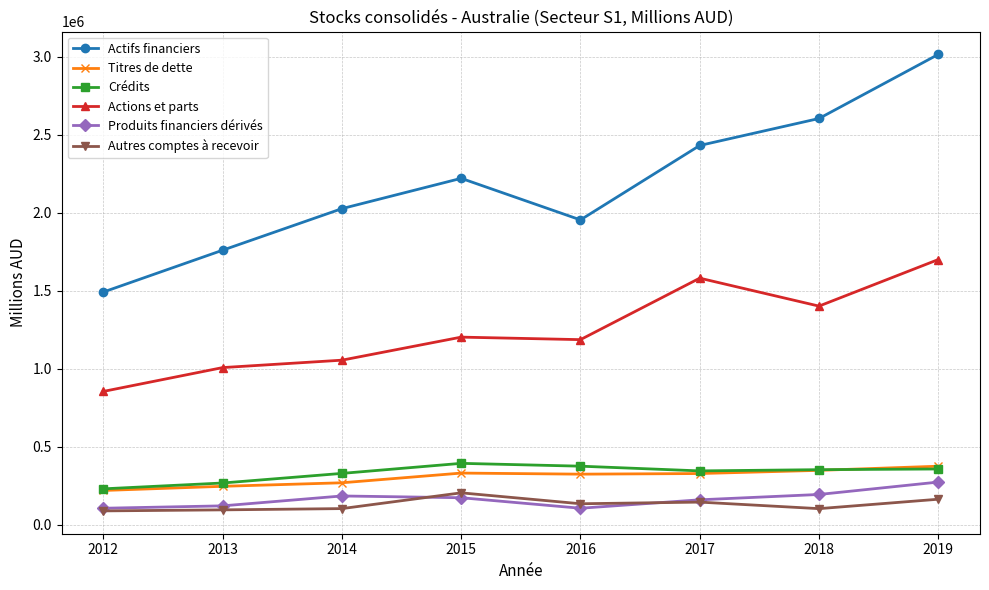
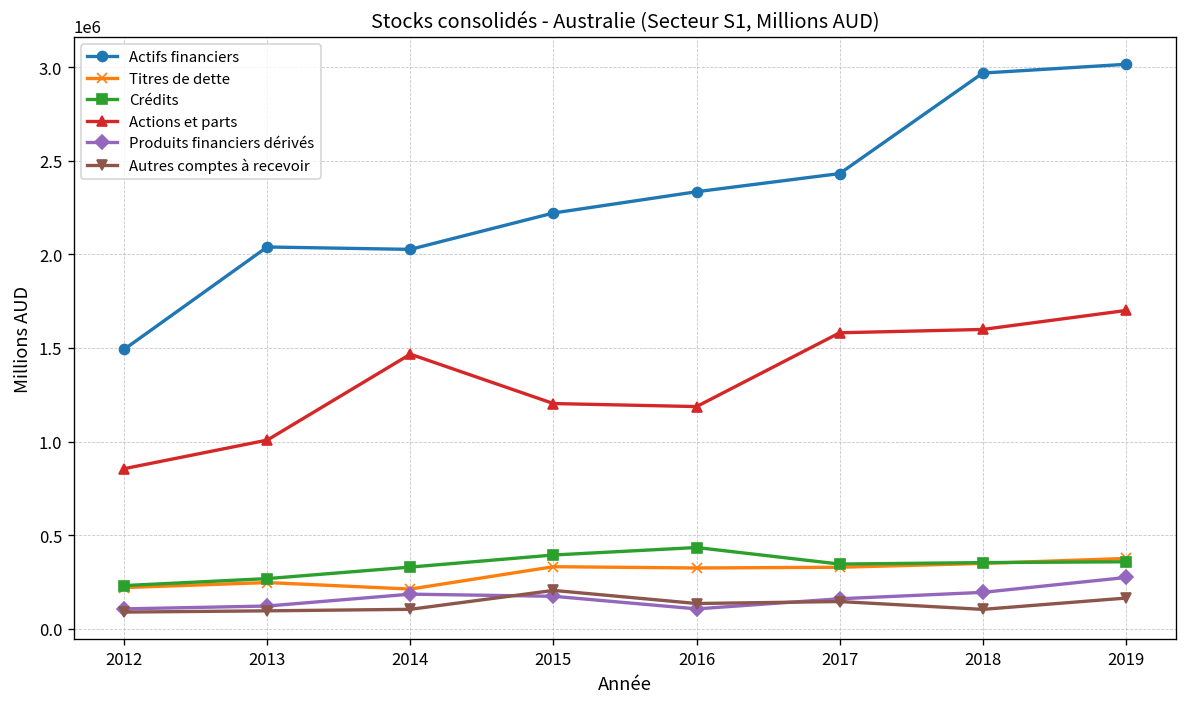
  {
    "Actifs financiers": {
      "2012": 1490000,
-     "2013": 1760000,
+     "2013": 2040000,
      "2014": 2030000,
      "2015": 2220000,
-     "2016": 1950000,
+     "2016": 2330000,
      "2017": 2430000,
-     "2018": 2600000,
+     "2018": 2970000,
      "2019": 3020000
    },
    "Titres de dette": {
      "2013": 250000,
-     "2014": 270000,
+     "2014": 210000,
      "2015": 330000,
      "2016": 320000,
      "2017": 330000,
      "2019": 380000
    },
    "Crédits": {
      "2013": 270000,
      "2014": 330000,
      "2015": 390000,
-     "2016": 380000,
+     "2016": 430000,
      "2017": 350000,
      "2019": 360000
    },
    "Actions et parts": {
      "2012": 850000,
      "2013": 1010000,
-     "2014": 1060000,
+     "2014": 1470000,
      "2015": 1200000,
      "2016": 1190000,
      "2017": 1580000,
-     "2018": 1400000,
+     "2018": 1600000,
      "2019": 1700000
    },
    "Produits financiers dérivés": {
      "2012": 110000,
      "2013": 120000,
      "2014": 180000,
      "2015": 170000,
      "2016": 110000,
      "2018": 190000,
      "2019": 270000
    },
    "Autres comptes à recevoir": {
      "2012": 90000,
      "2013": 100000,
      "2014": 100000,
      "2015": 200000,
      "2016": 130000,
      "2018": 100000,
      "2019": 160000
    }
  }
